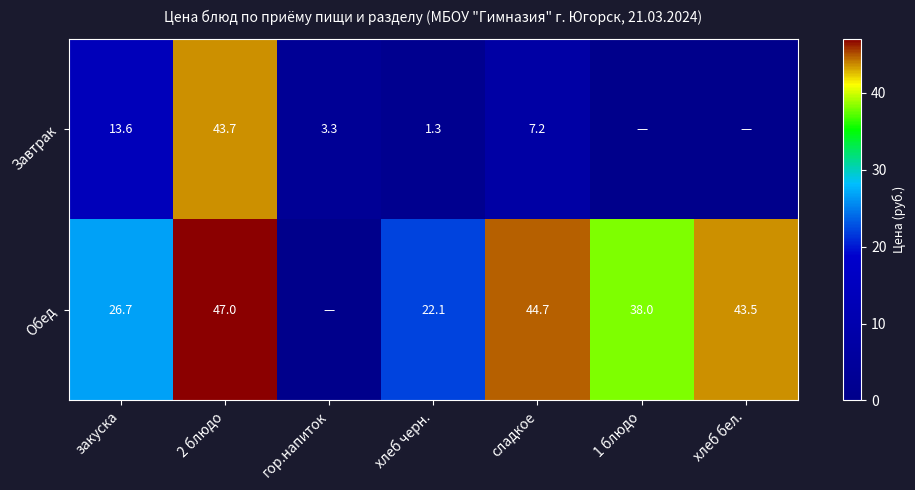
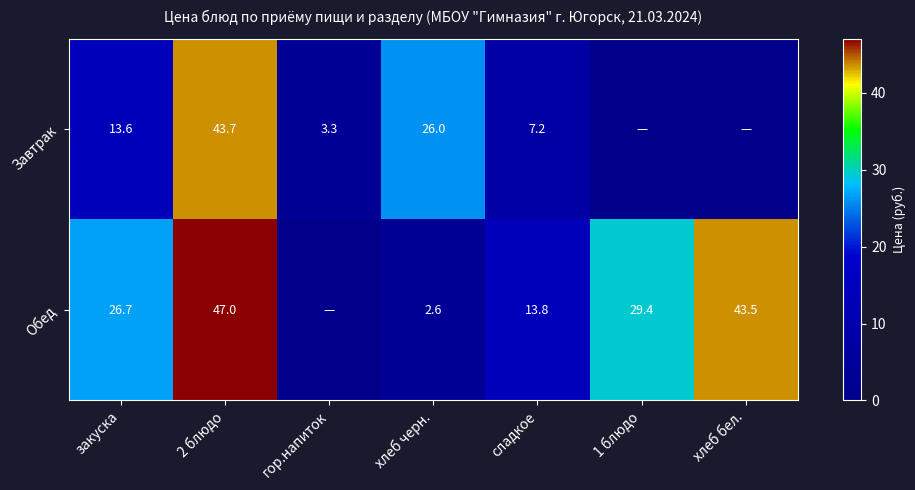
  {
    "Завтрак": {
      "закуска": 13.6,
      "2 блюдо": 43.7,
      "гор.напиток": 3.3,
-     "хлеб черн.": 1.3,
+     "хлеб черн.": 26.0,
      "сладкое": 7.2
    },
    "Обед": {
      "закуска": 26.7,
      "2 блюдо": 47.0,
-     "хлеб черн.": 22.1,
-     "сладкое": 44.7,
-     "1 блюдо": 38.0,
+     "хлеб черн.": 2.6,
+     "сладкое": 13.8,
+     "1 блюдо": 29.4,
      "хлеб бел.": 43.5
    }
  }
